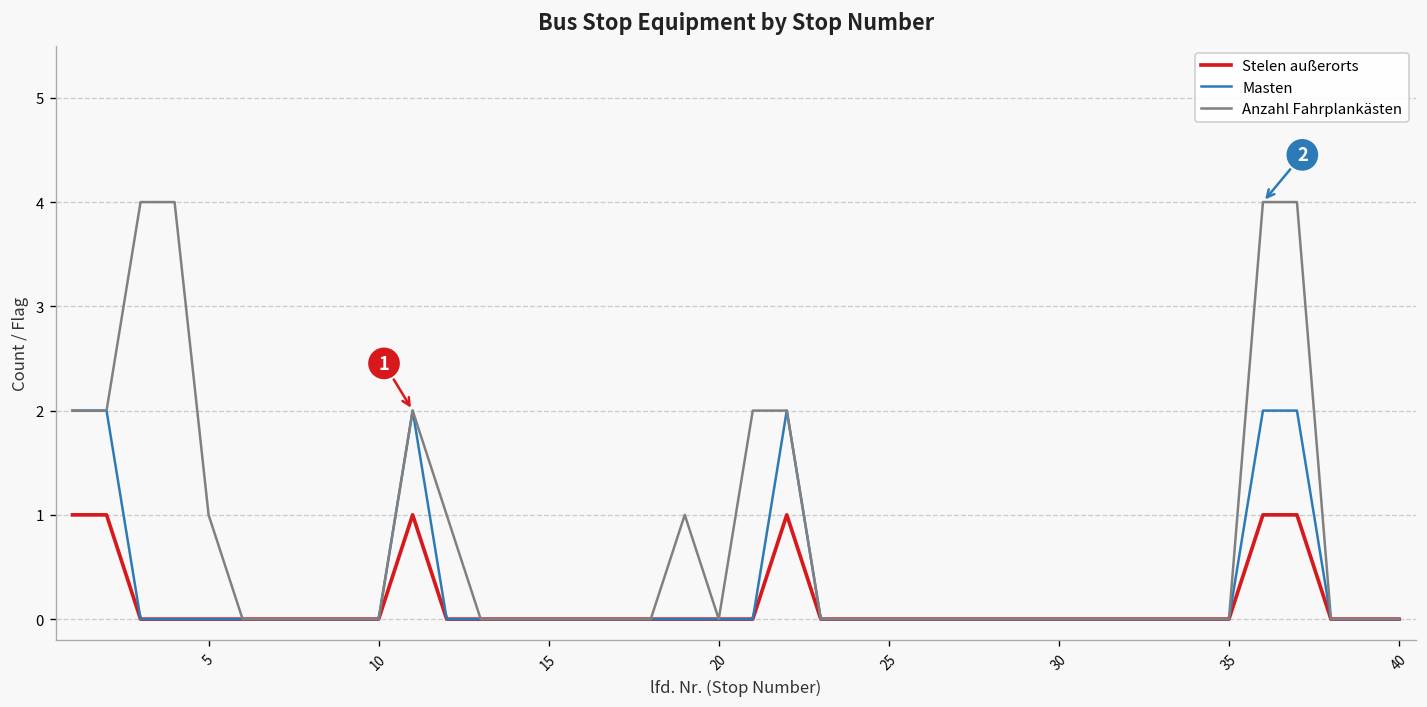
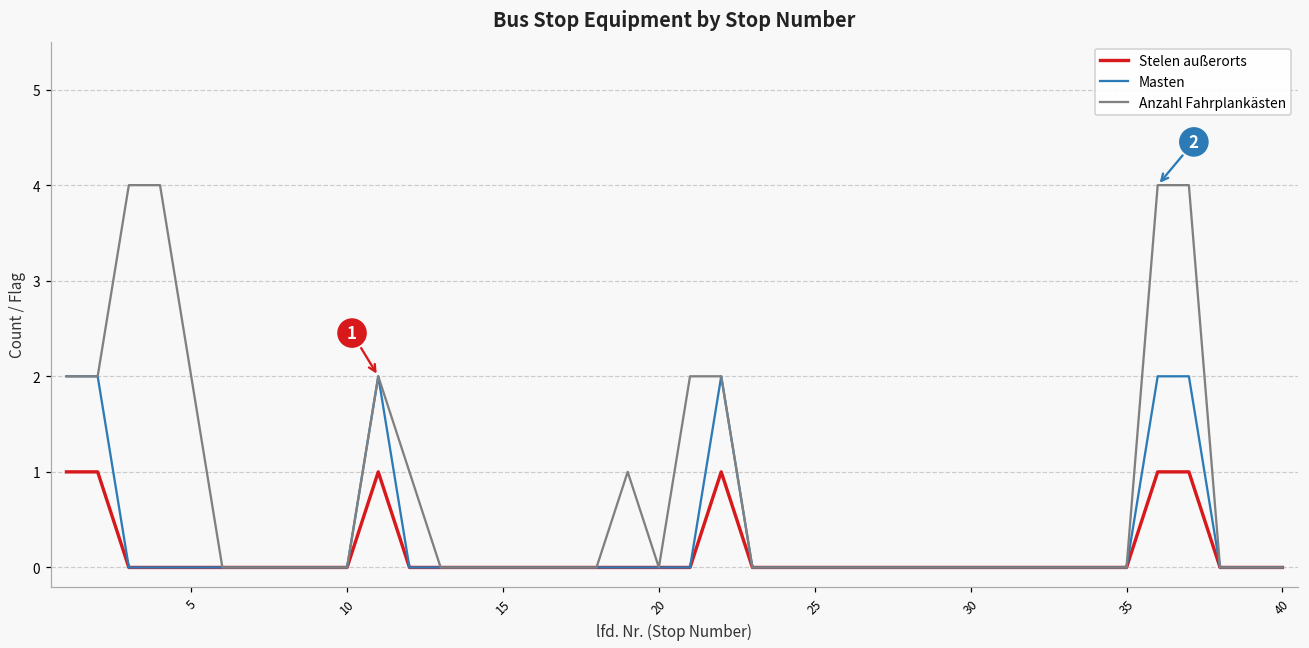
  {
    "Anzahl Fahrplankästen": {
-     "5": 1
+     "5": 2
    }
  }
